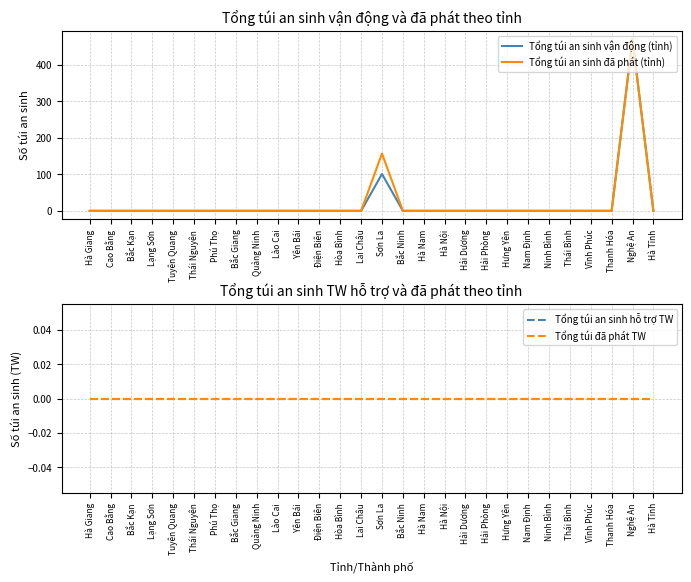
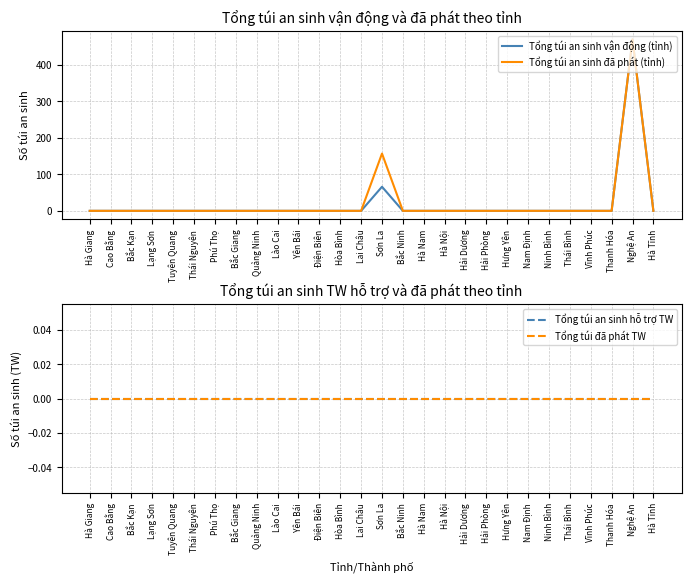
  {
    "Tổng túi an sinh vận động và đã phát theo tỉnh": {
      "Tổng túi an sinh vận động (tỉnh)": {
-       "Sơn La": 100
+       "Sơn La": 70
      },
      "Tổng túi an sinh đã phát (tỉnh)": {
        "Sơn La": 160
      }
    },
    "Tổng túi an sinh TW hỗ trợ và đã phát theo tỉnh": {
      "Hà Giang": 0.000,
      "Cao Bằng": 0.000,
      "Bắc Kạn": 0.000,
      "Lạng Sơn": 0.000,
      "Tuyên Quang": 0.000,
      "Thái Nguyên": 0.000,
      "Phú Thọ": 0.000,
      "Bắc Giang": 0.000,
      "Quảng Ninh": 0.000,
      "Lào Cai": 0.000,
      "Yên Bái": 0.000,
      "Điện Biên": 0.000,
      "Hòa Bình": 0.000,
      "Lai Châu": 0.000,
      "Sơn La": 0.000,
      "Bắc Ninh": 0.000,
      "Hà Nam": 0.000,
      "Hà Nội": 0.000,
      "Hải Dương": 0.000,
      "Hải Phòng": 0.000,
      "Hưng Yên": 0.000,
      "Nam Định": 0.000,
      "Ninh Bình": 0.000,
      "Thái Bình": 0.000,
      "Vĩnh Phúc": 0.000,
      "Thanh Hóa": 0.000,
      "Nghệ An": 0.000,
      "Hà Tĩnh": 0.000
    }
  }
